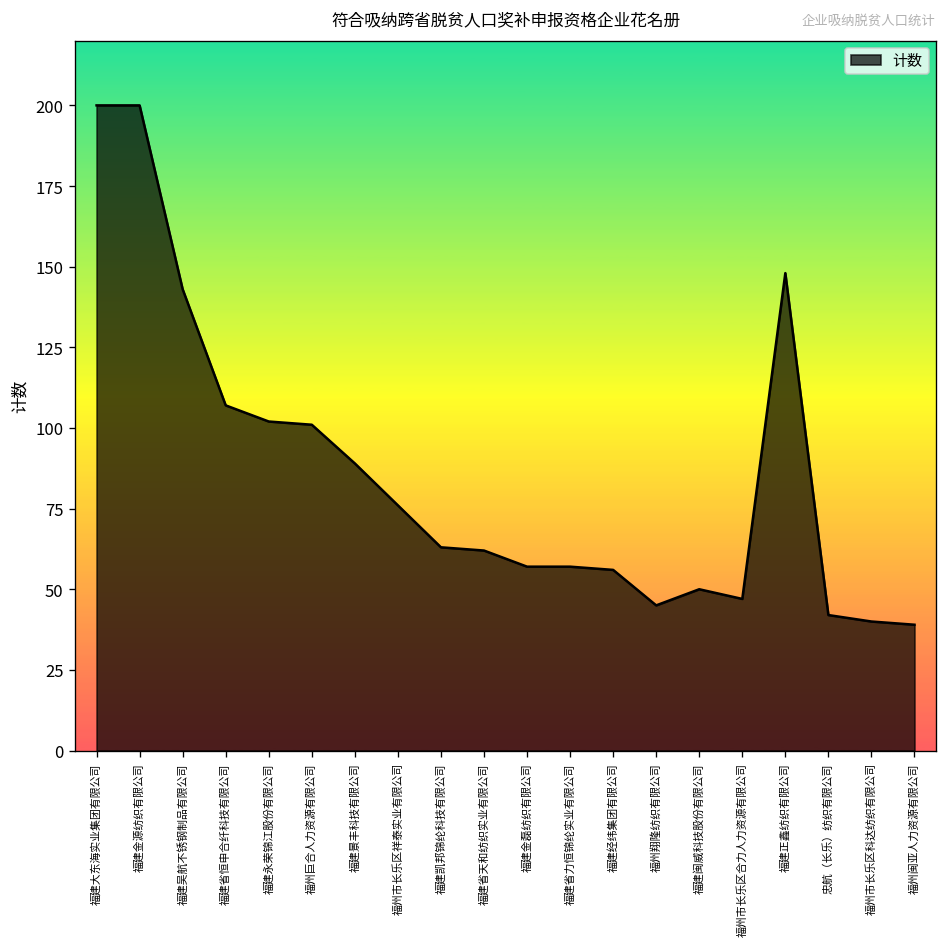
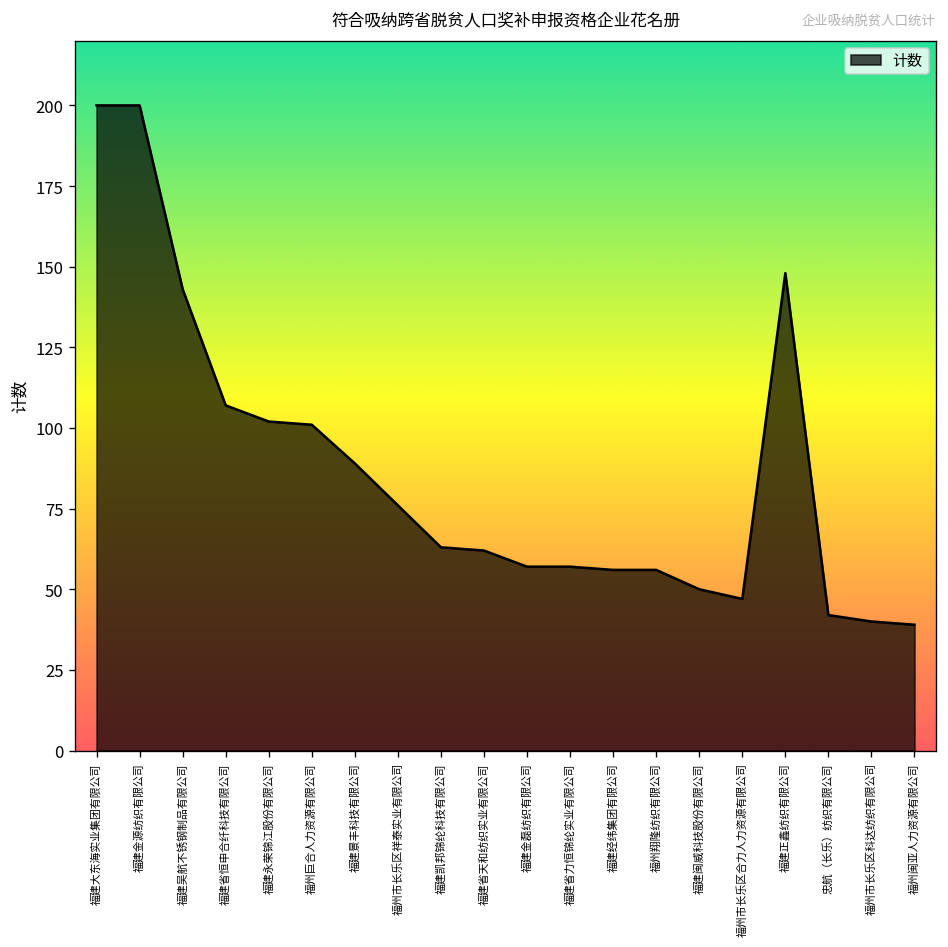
  {
    "福建大东海实业集团有限公司": 200,
    "福建金源纺织有限公司": 200,
    "福建吴航不锈钢制品有限公司": 143,
    "福建省恒申合纤科技有限公司": 107,
    "福建永荣锦江股份有限公司": 102,
    "福州巨合人力资源有限公司": 101,
    "福建景丰科技有限公司": 89,
    "福州市长乐区祥泰实业有限公司": 76,
    "福建凯邦锦纶科技有限公司": 63,
    "福建省天和纺织实业有限公司": 62,
    "福建金磊纺织有限公司": 57,
    "福建省力恒锦纶实业有限公司": 57,
    "福建经纬集团有限公司": 56,
-   "福州翔隆纺织有限公司": 45,
+   "福州翔隆纺织有限公司": 56,
    "福建闽威科技股份有限公司": 50,
    "福州市长乐区合力人力资源有限公司": 47,
    "福建正鑫纺织有限公司": 148,
    "忠航（长乐）纺织有限公司": 42,
    "福州市长乐区科达纺织有限公司": 40,
    "福州闽亚人力资源有限公司": 39
  }
